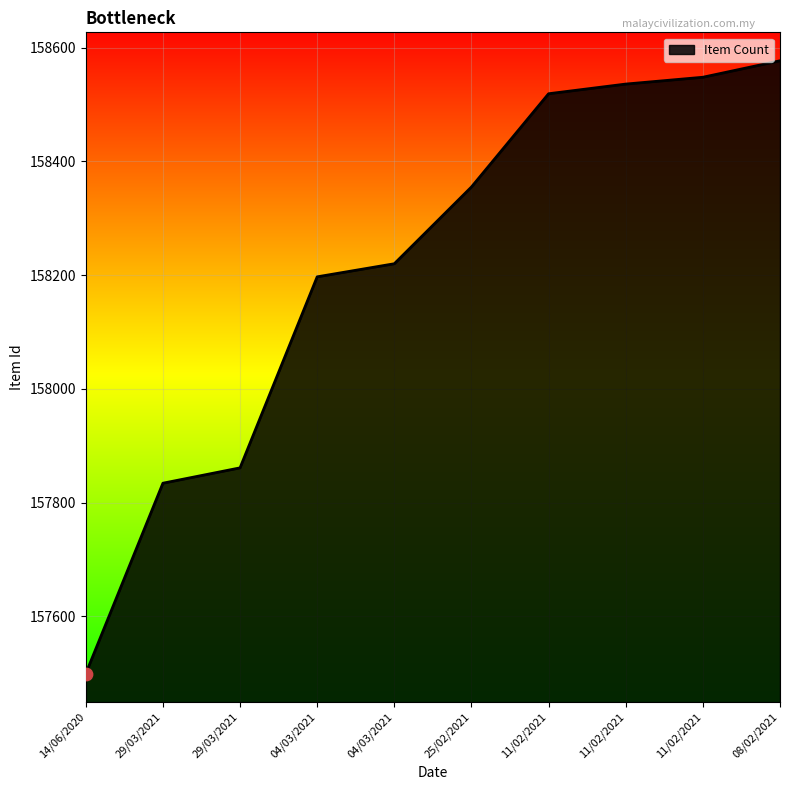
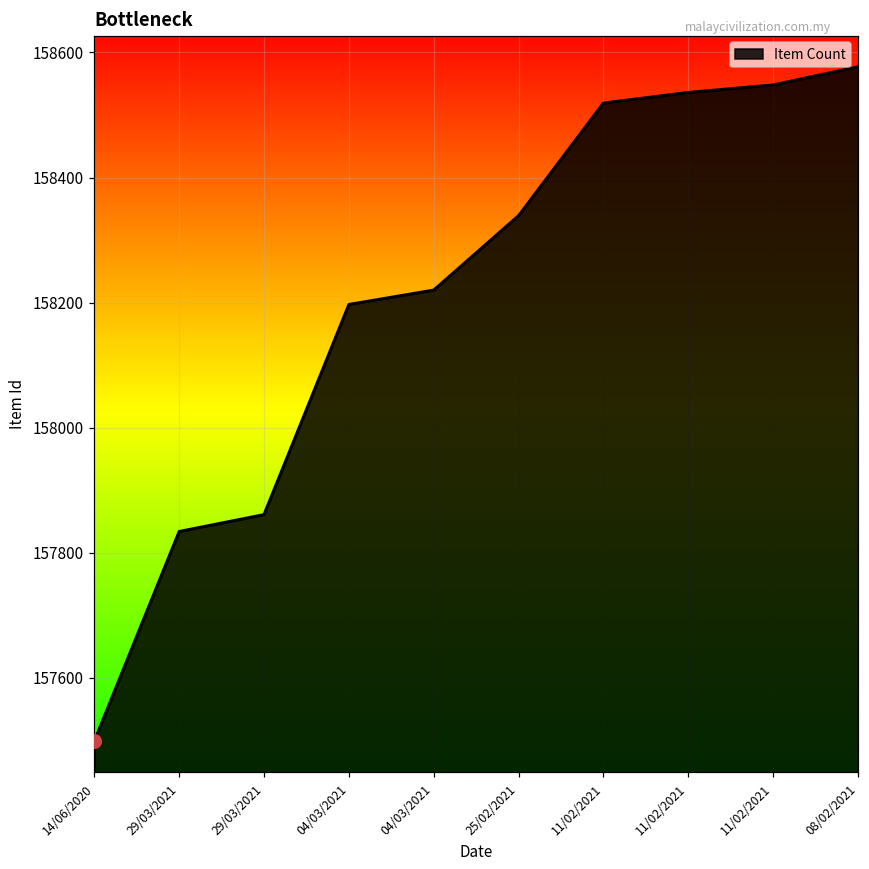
  {
    "Item Count": {
-     "25/02/2021": 158360,
+     "25/02/2021": 158340,
      "08/02/2021": 158580
    }
  }
